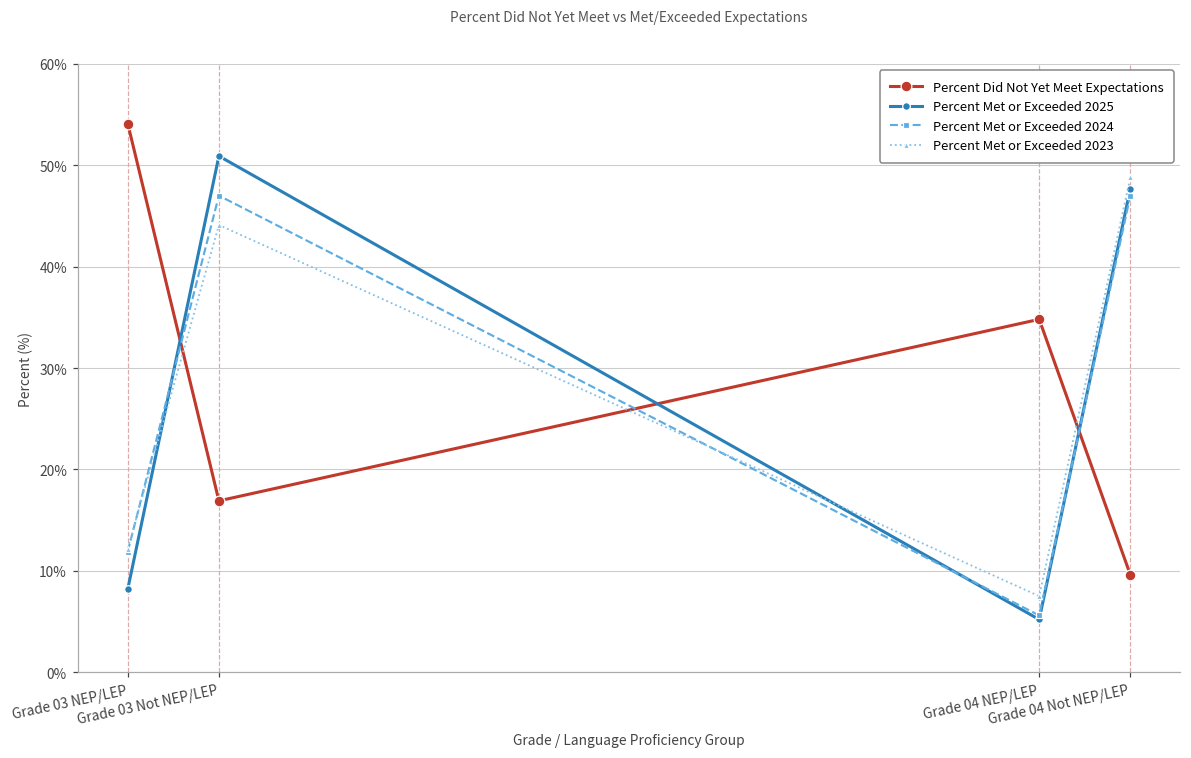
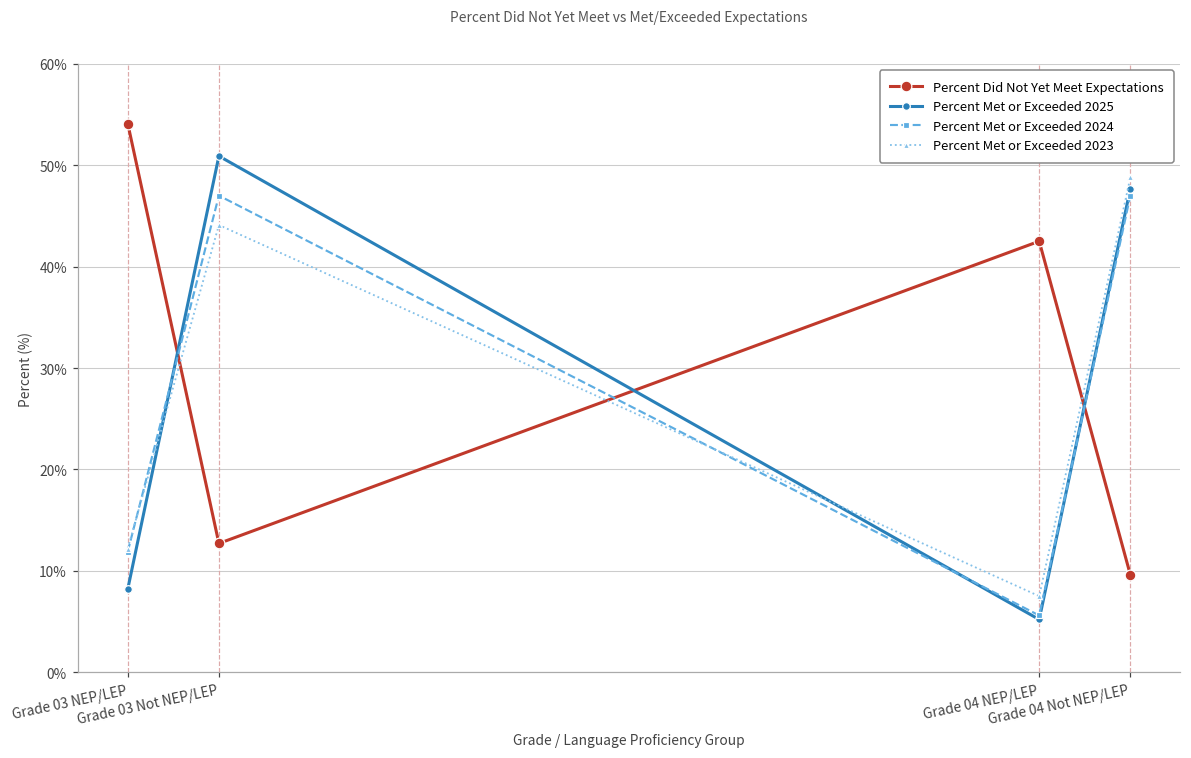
  {
    "Percent Did Not Yet Meet Expectations": {
      "Grade 03 NEP/LEP": "54%",
-     "Grade 03 Not NEP/LEP": "17%",
-     "Grade 04 NEP/LEP": "35%",
+     "Grade 03 Not NEP/LEP": "13%",
+     "Grade 04 NEP/LEP": "43%",
      "Grade 04 Not NEP/LEP": "10%"
    },
    "Percent Met or Exceeded 2025": {
      "Grade 03 NEP/LEP": "8%",
      "Grade 03 Not NEP/LEP": "51%",
      "Grade 04 NEP/LEP": "5%",
      "Grade 04 Not NEP/LEP": "48%"
    }
  }
